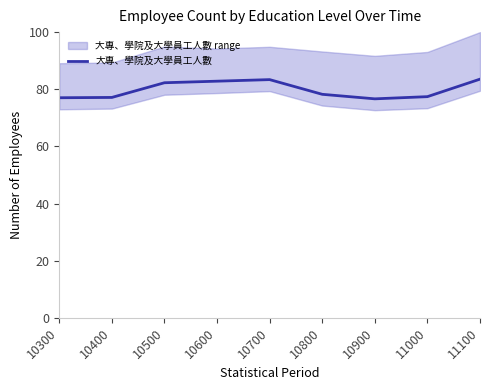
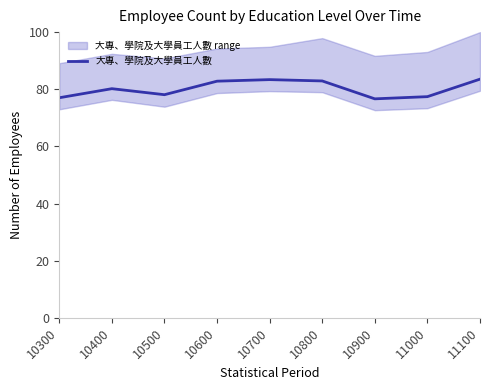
  {
    "大專、學院及大學員工人數": {
      "10300": 77,
-     "10400": 77,
-     "10500": 82,
+     "10400": 80,
+     "10500": 78,
      "10600": 83,
      "10700": 83,
-     "10800": 78,
+     "10800": 83,
      "10900": 77,
      "11000": 77,
      "11100": 84
    }
  }
